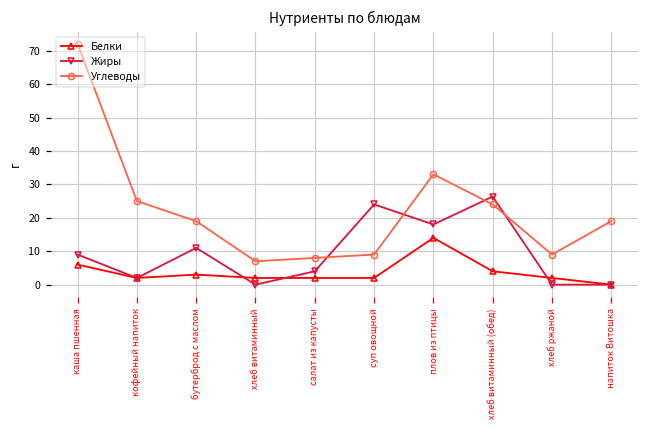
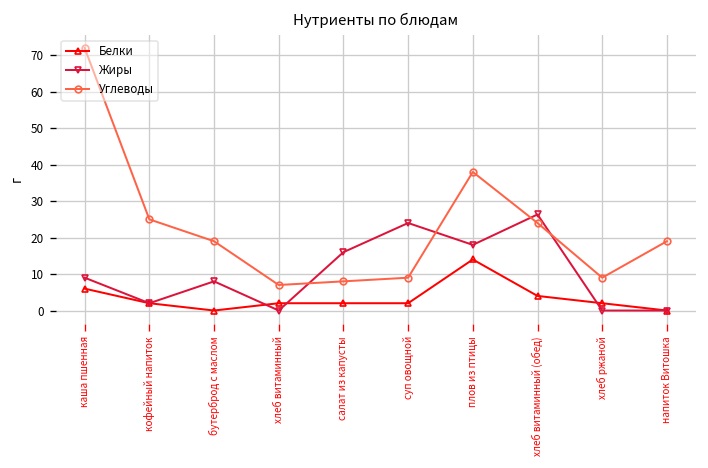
  {
    "Белки": {
      "каша пшенная": 6,
-     "бутерброд с маслом": 3,
+     "бутерброд с маслом": 0,
      "хлеб витаминный": 2,
      "салат из капусты": 2,
      "суп овощной": 2,
      "плов из птицы": 14,
      "хлеб витаминный (обед)": 4,
      "хлеб ржаной": 2
    },
    "Жиры": {
      "каша пшенная": 9,
-     "бутерброд с маслом": 11,
+     "бутерброд с маслом": 8,
      "хлеб витаминный": 0,
-     "салат из капусты": 4,
+     "салат из капусты": 16,
      "суп овощной": 24,
      "плов из птицы": 18,
      "хлеб витаминный (обед)": 26,
      "хлеб ржаной": 0
    },
    "Углеводы": {
      "кофейный напиток": 25,
      "бутерброд с маслом": 19,
      "хлеб витаминный": 7,
      "салат из капусты": 8,
      "суп овощной": 9,
-     "плов из птицы": 33,
+     "плов из птицы": 38,
      "хлеб витаминный (обед)": 24,
      "хлеб ржаной": 9,
      "напиток Витошка": 19
    }
  }
